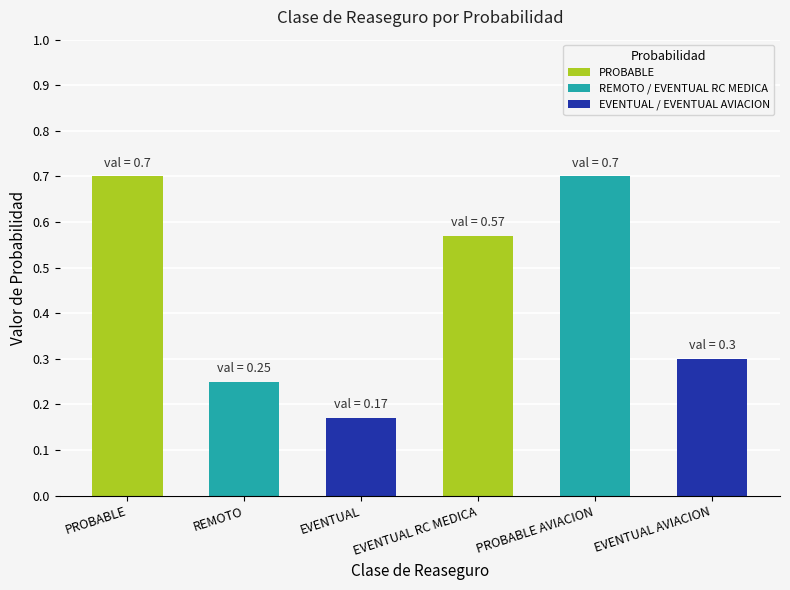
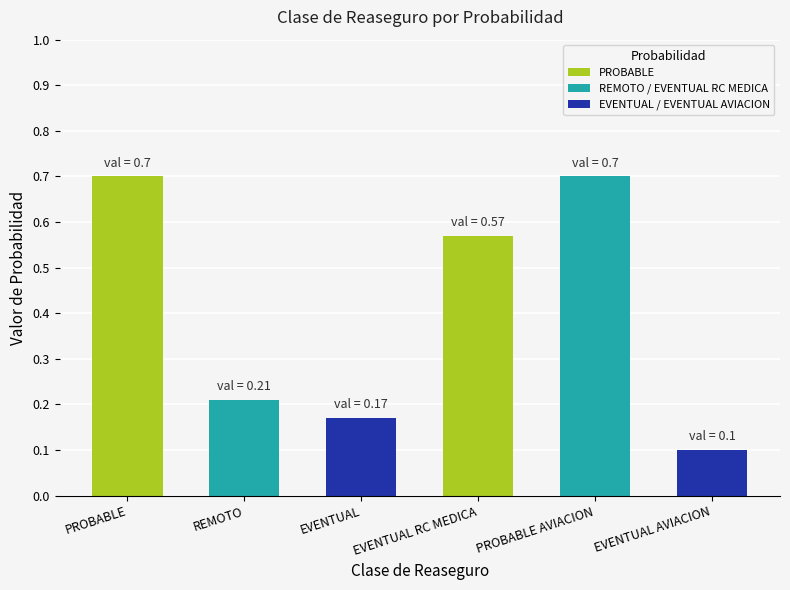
  {
    "PROBABLE": 0.7,
-   "REMOTO": 0.25,
+   "REMOTO": 0.21,
    "EVENTUAL": 0.17,
    "EVENTUAL RC MEDICA": 0.57,
    "PROBABLE AVIACION": 0.7,
-   "EVENTUAL AVIACION": 0.3
+   "EVENTUAL AVIACION": 0.1
  }
